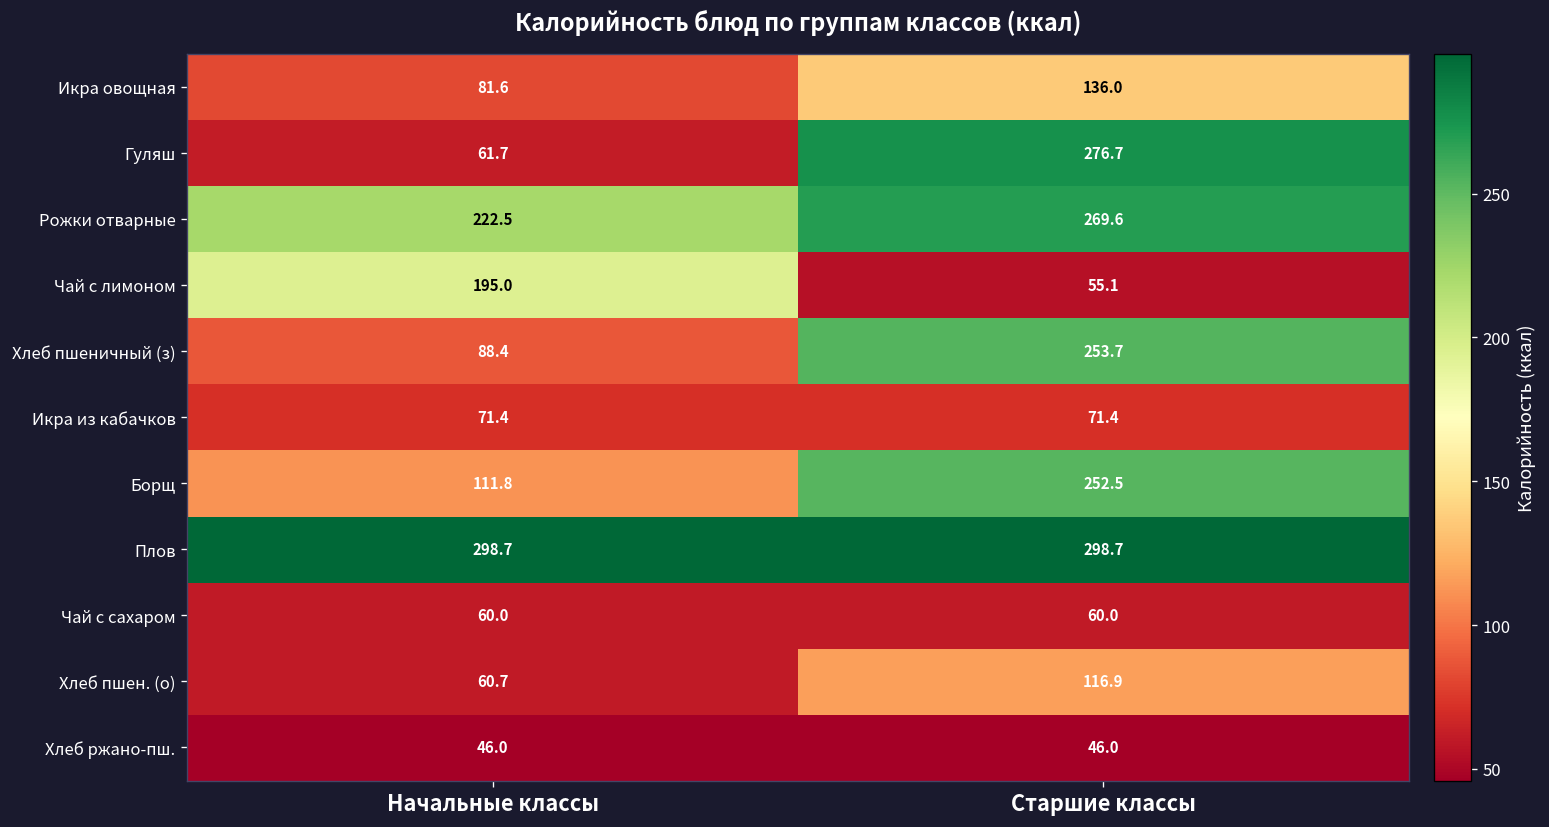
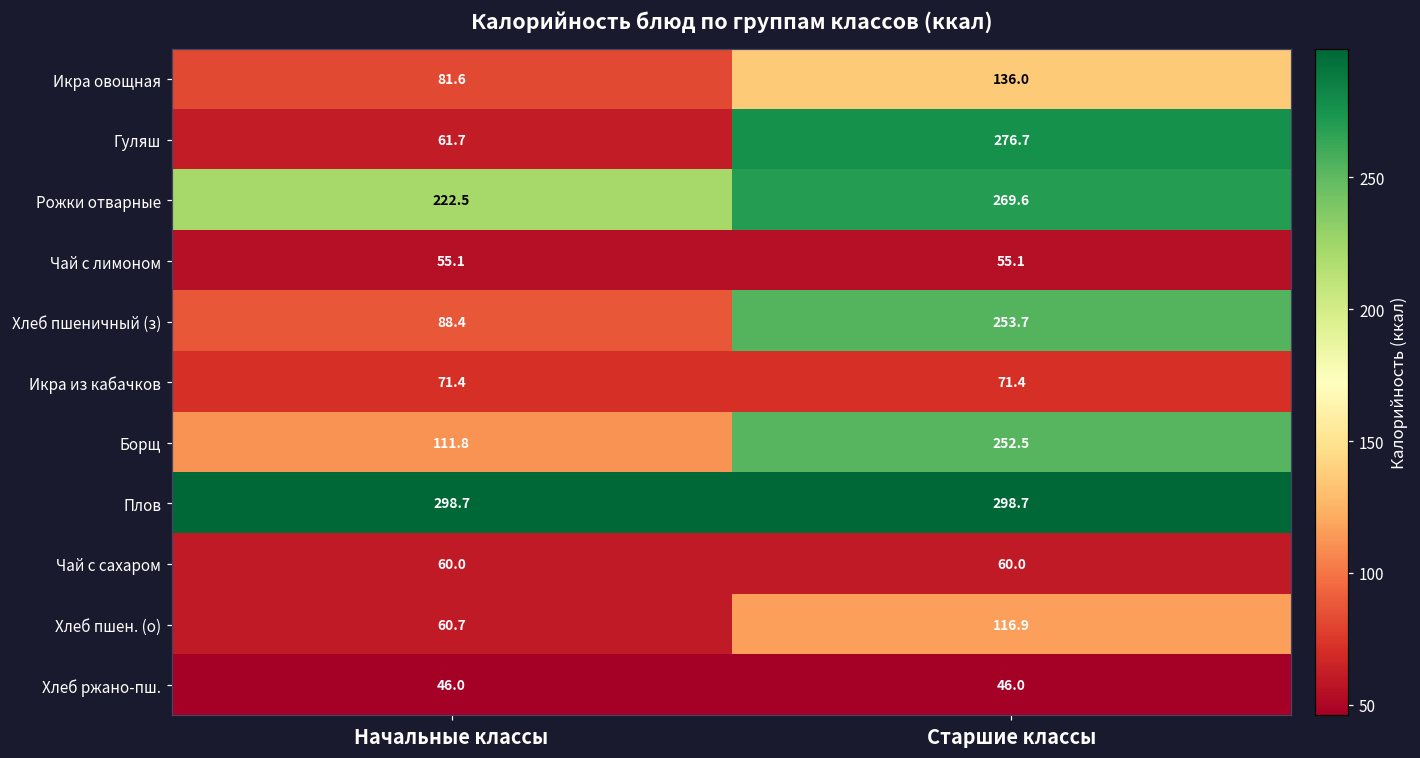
  {
    "Икра овощная": {
      "Начальные классы": 81.6,
      "Старшие классы": 136.0
    },
    "Гуляш": {
      "Начальные классы": 61.7,
      "Старшие классы": 276.7
    },
    "Рожки отварные": {
      "Начальные классы": 222.5,
      "Старшие классы": 269.6
    },
    "Чай с лимоном": {
-     "Начальные классы": 195.0,
+     "Начальные классы": 55.1,
      "Старшие классы": 55.1
    },
    "Хлеб пшеничный (з)": {
      "Начальные классы": 88.4,
      "Старшие классы": 253.7
    },
    "Икра из кабачков": {
      "Начальные классы": 71.4,
      "Старшие классы": 71.4
    },
    "Борщ": {
      "Начальные классы": 111.8,
      "Старшие классы": 252.5
    },
    "Плов": {
      "Начальные классы": 298.7,
      "Старшие классы": 298.7
    },
    "Чай с сахаром": {
      "Начальные классы": 60.0,
      "Старшие классы": 60.0
    },
    "Хлеб пшен. (о)": {
      "Начальные классы": 60.7,
      "Старшие классы": 116.9
    },
    "Хлеб ржано-пш.": {
      "Начальные классы": 46.0,
      "Старшие классы": 46.0
    }
  }
